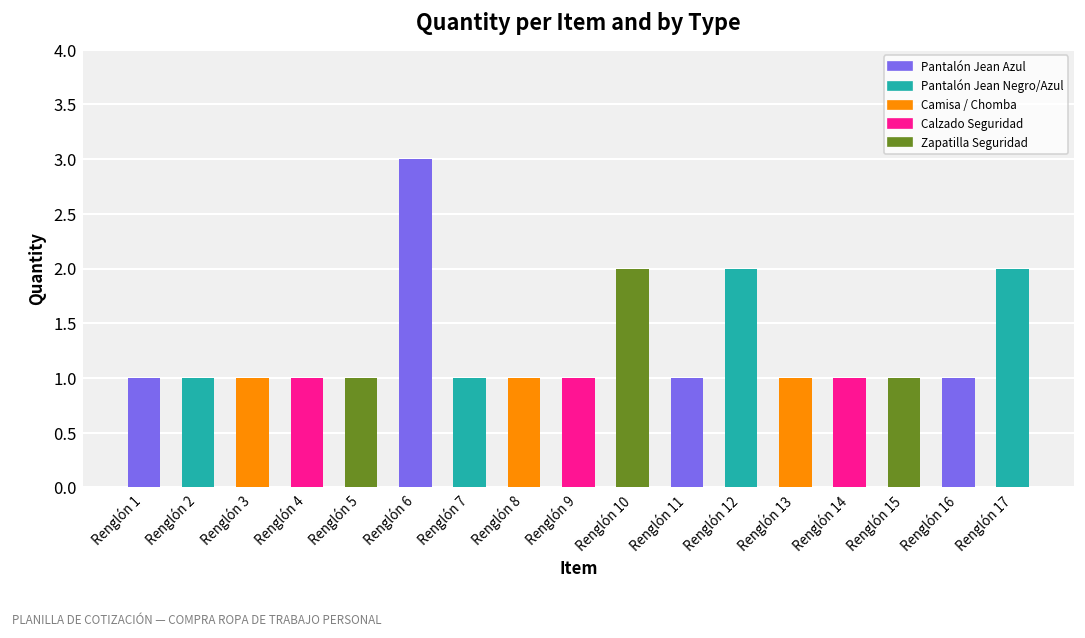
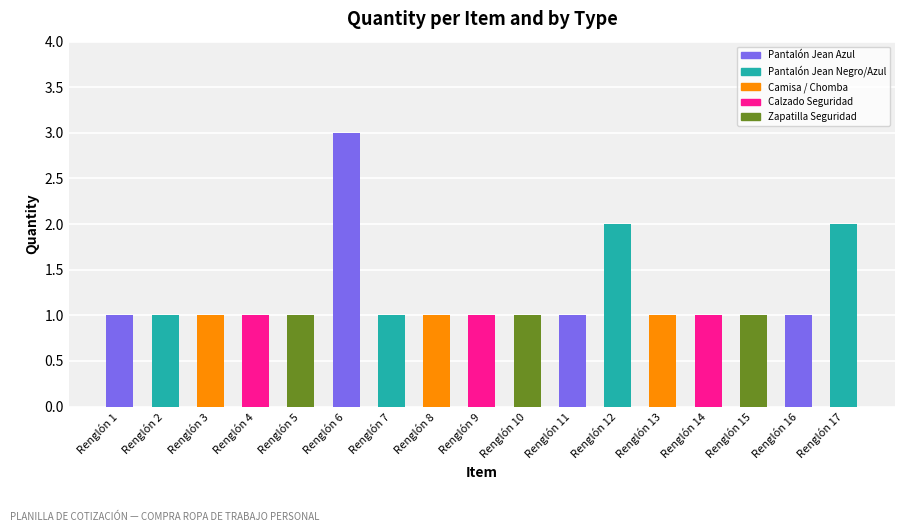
  {
    "Renglón 1": 1,
    "Renglón 2": 1,
    "Renglón 3": 1,
    "Renglón 4": 1,
    "Renglón 5": 1,
    "Renglón 6": 3,
    "Renglón 7": 1,
    "Renglón 8": 1,
    "Renglón 9": 1,
-   "Renglón 10": 2,
+   "Renglón 10": 1,
    "Renglón 11": 1,
    "Renglón 12": 2,
    "Renglón 13": 1,
    "Renglón 14": 1,
    "Renglón 15": 1,
    "Renglón 16": 1,
    "Renglón 17": 2
  }
